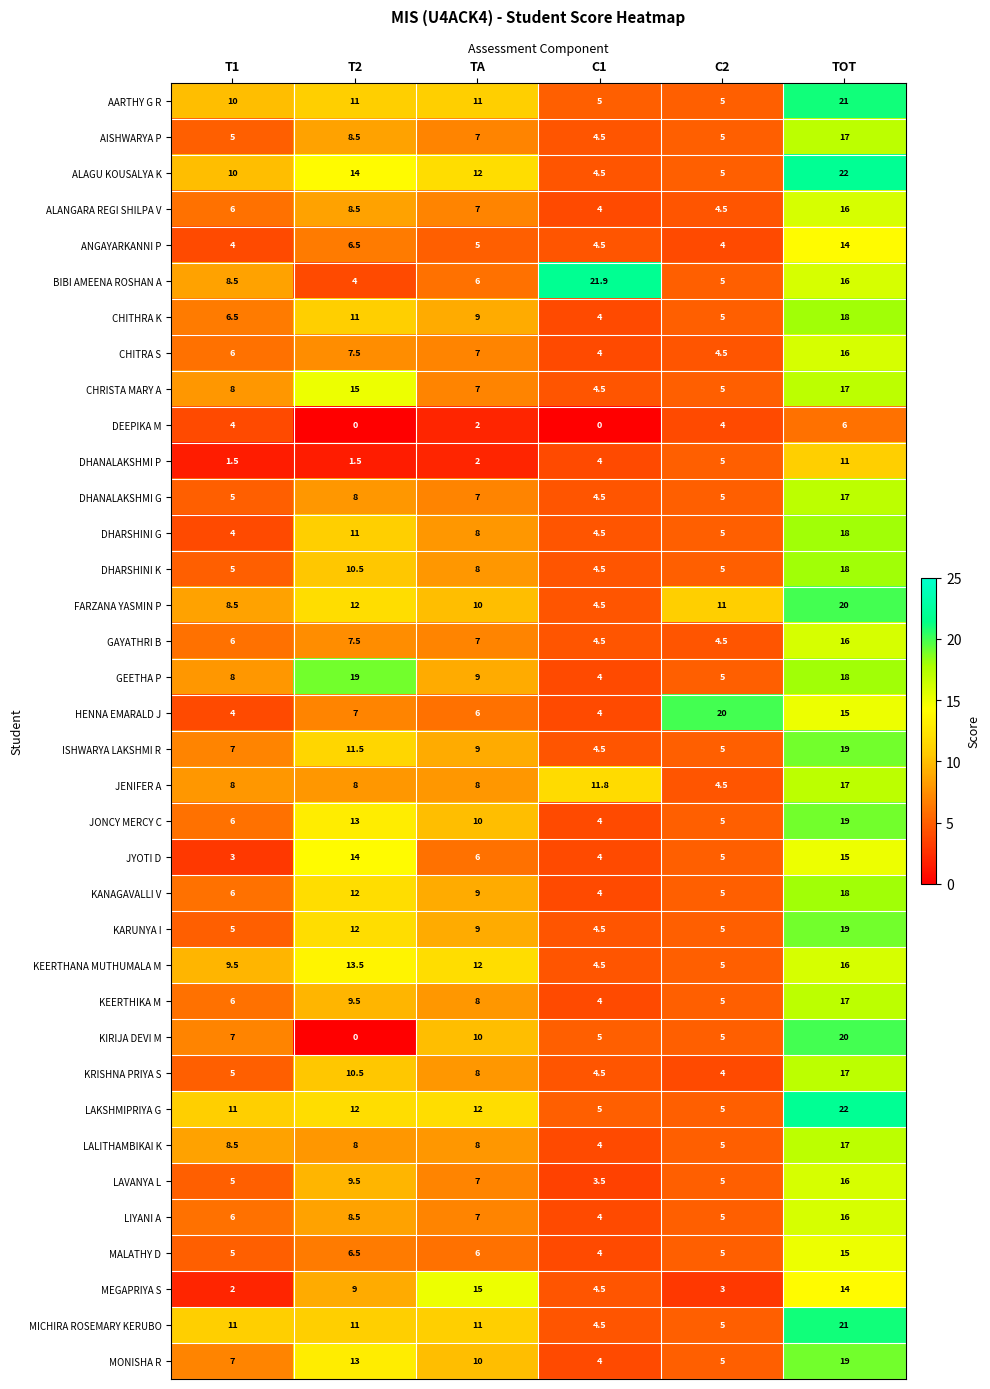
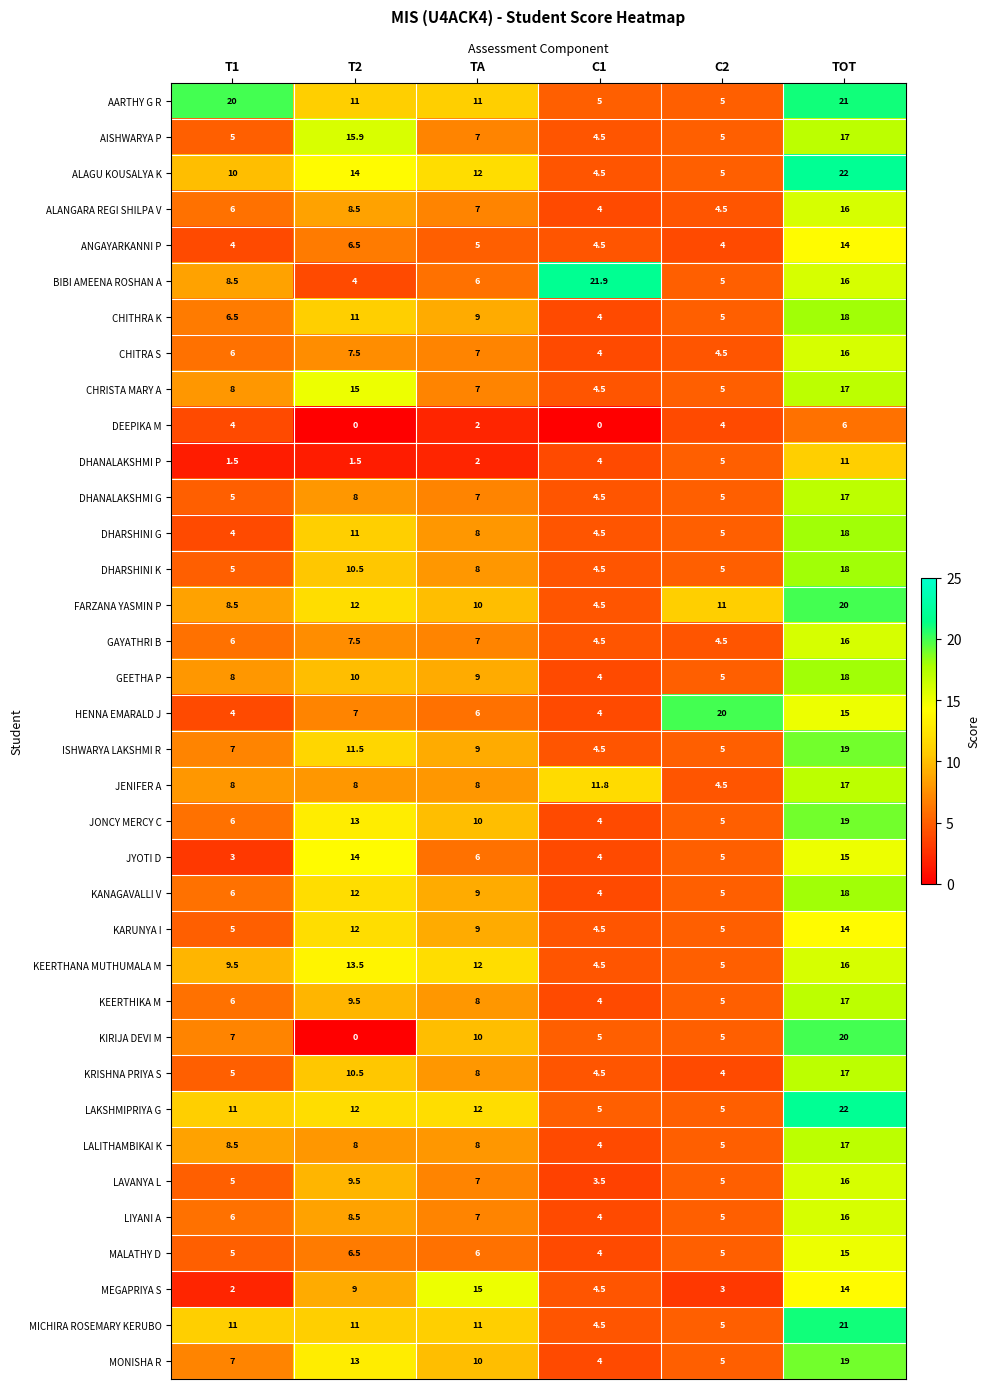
  {
    "AARTHY G R": {
-     "T1": 10,
+     "T1": 20,
      "T2": 11,
      "TA": 11,
      "C1": 5,
      "C2": 5,
      "TOT": 21
    },
    "AISHWARYA P": {
      "T1": 5,
-     "T2": 8.5,
+     "T2": 15.9,
      "TA": 7,
      "C1": 4.5,
      "C2": 5,
      "TOT": 17
    },
    "GEETHA P": {
      "T1": 8,
-     "T2": 19,
+     "T2": 10,
      "TA": 9,
      "C1": 4,
      "C2": 5,
      "TOT": 18
    },
    "KARUNYA I": {
      "T1": 5,
      "T2": 12,
      "TA": 9,
      "C1": 4.5,
      "C2": 5,
-     "TOT": 19
+     "TOT": 14
    }
  }
